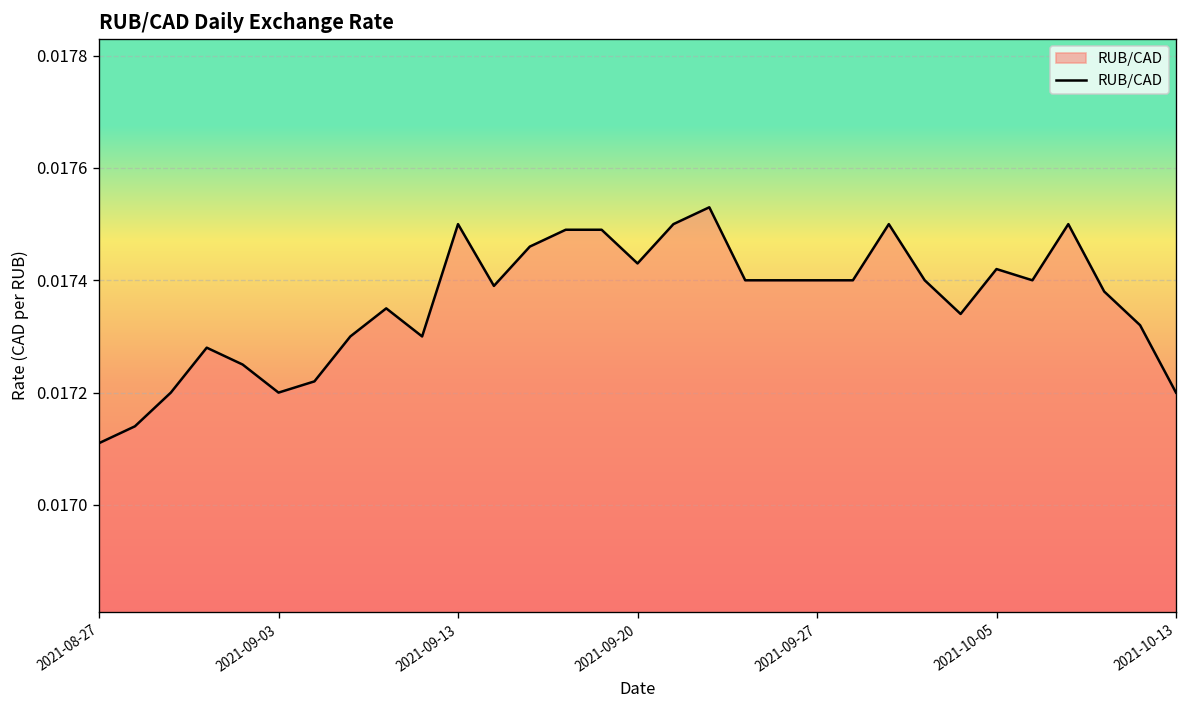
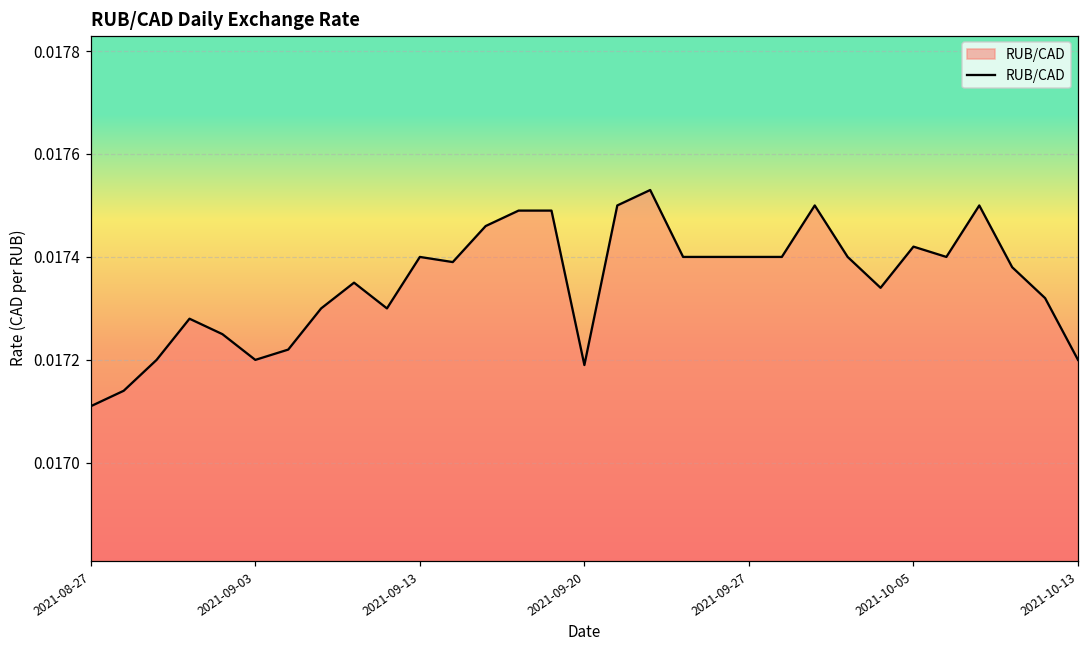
  {
    "2021-08-27": 0.01711,
    "2021-09-03": 0.01720,
-   "2021-09-13": 0.0175,
-   "2021-09-20": 0.01743,
+   "2021-09-13": 0.0174,
+   "2021-09-20": 0.01719,
    "2021-09-27": 0.01740,
    "2021-10-05": 0.01742,
    "2021-10-13": 0.01720
  }
